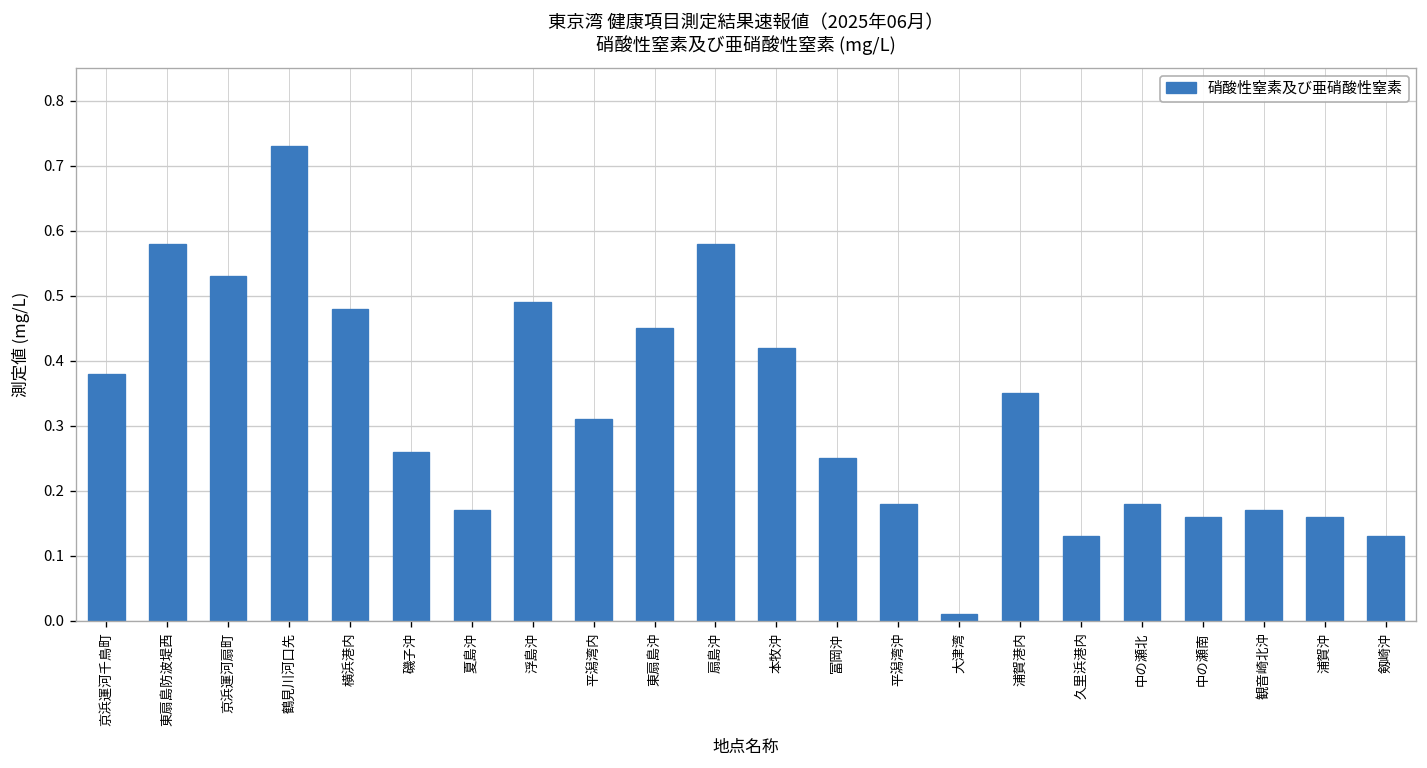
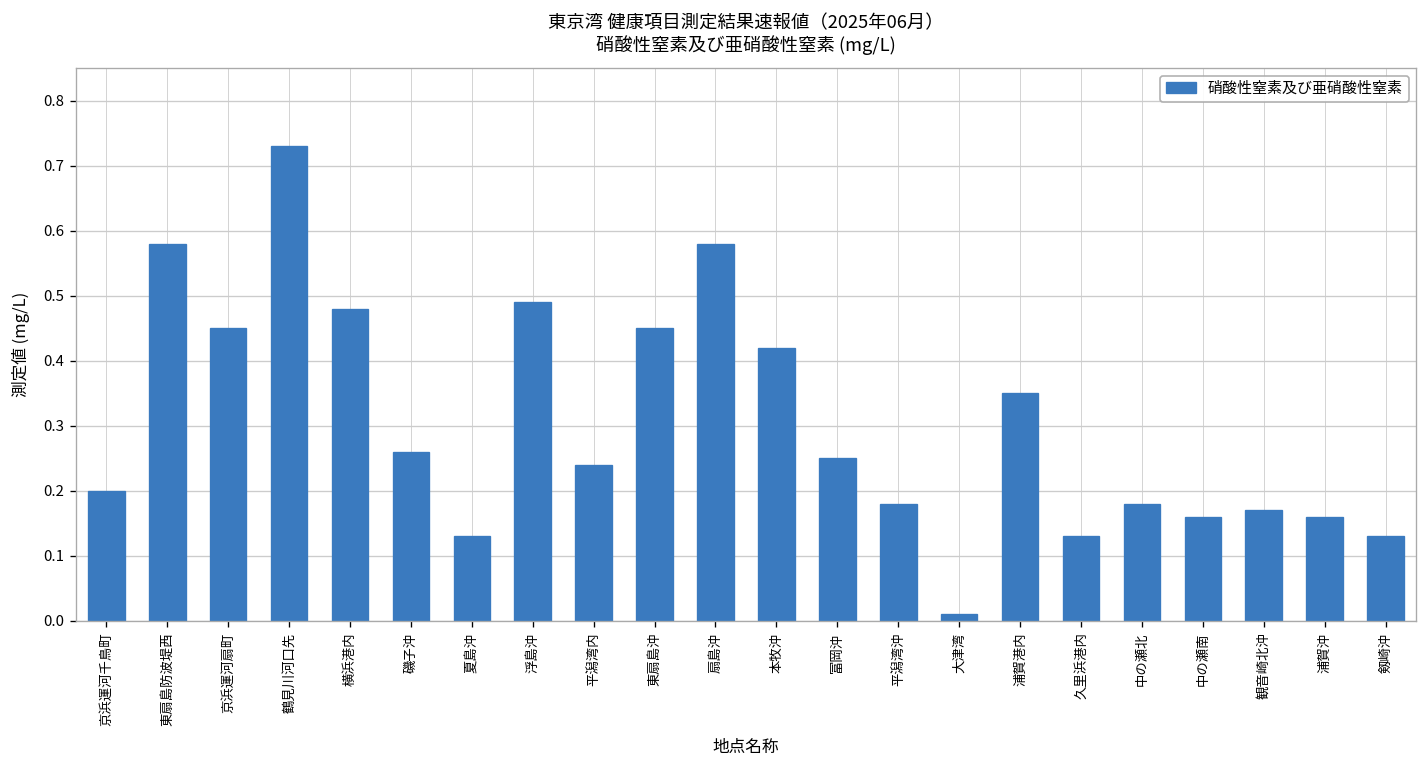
  {
-   "京浜運河千鳥町": 0.38,
+   "京浜運河千鳥町": 0.20,
    "東扇島防波堤西": 0.58,
-   "京浜運河扇町": 0.53,
+   "京浜運河扇町": 0.45,
    "鶴見川河口先": 0.73,
    "横浜港内": 0.48,
    "磯子沖": 0.26,
-   "夏島沖": 0.17,
+   "夏島沖": 0.13,
    "浮島沖": 0.49,
-   "平潟湾内": 0.31,
+   "平潟湾内": 0.24,
    "東扇島沖": 0.45,
    "扇島沖": 0.58,
    "本牧沖": 0.42,
    "富岡沖": 0.25,
    "平潟湾沖": 0.18,
    "大津湾": 0.01,
    "浦賀港内": 0.35,
    "久里浜港内": 0.13,
    "中の瀬北": 0.18,
    "中の瀬南": 0.16,
    "観音崎北沖": 0.17,
    "浦賀沖": 0.16,
    "剱崎沖": 0.13
  }
